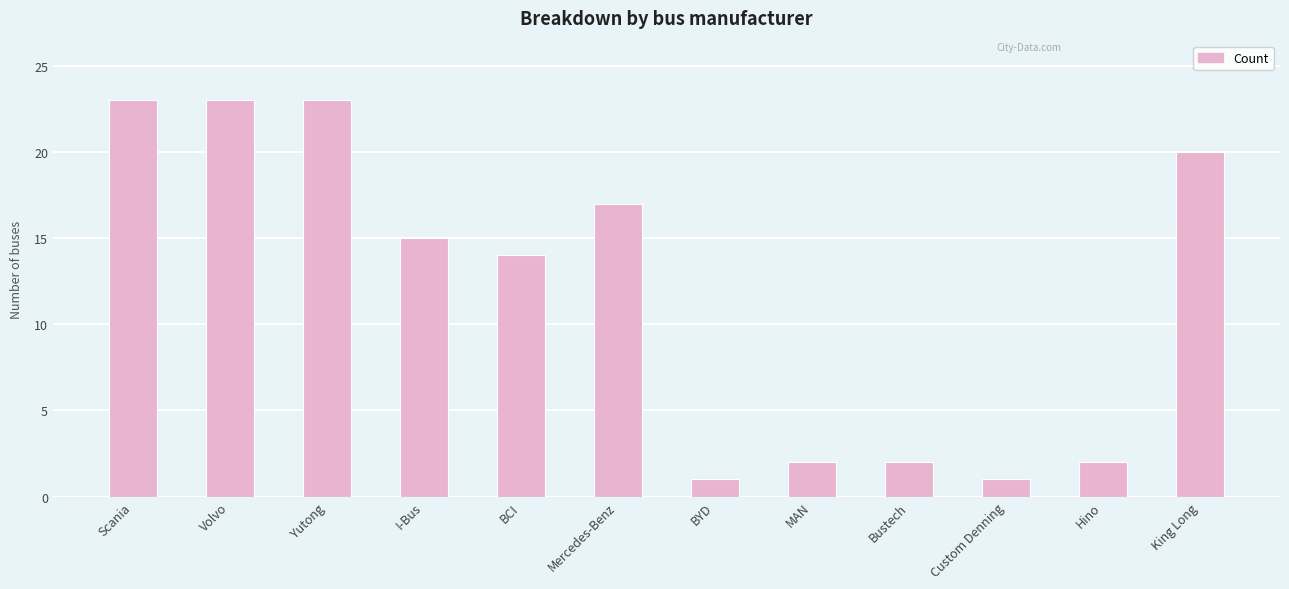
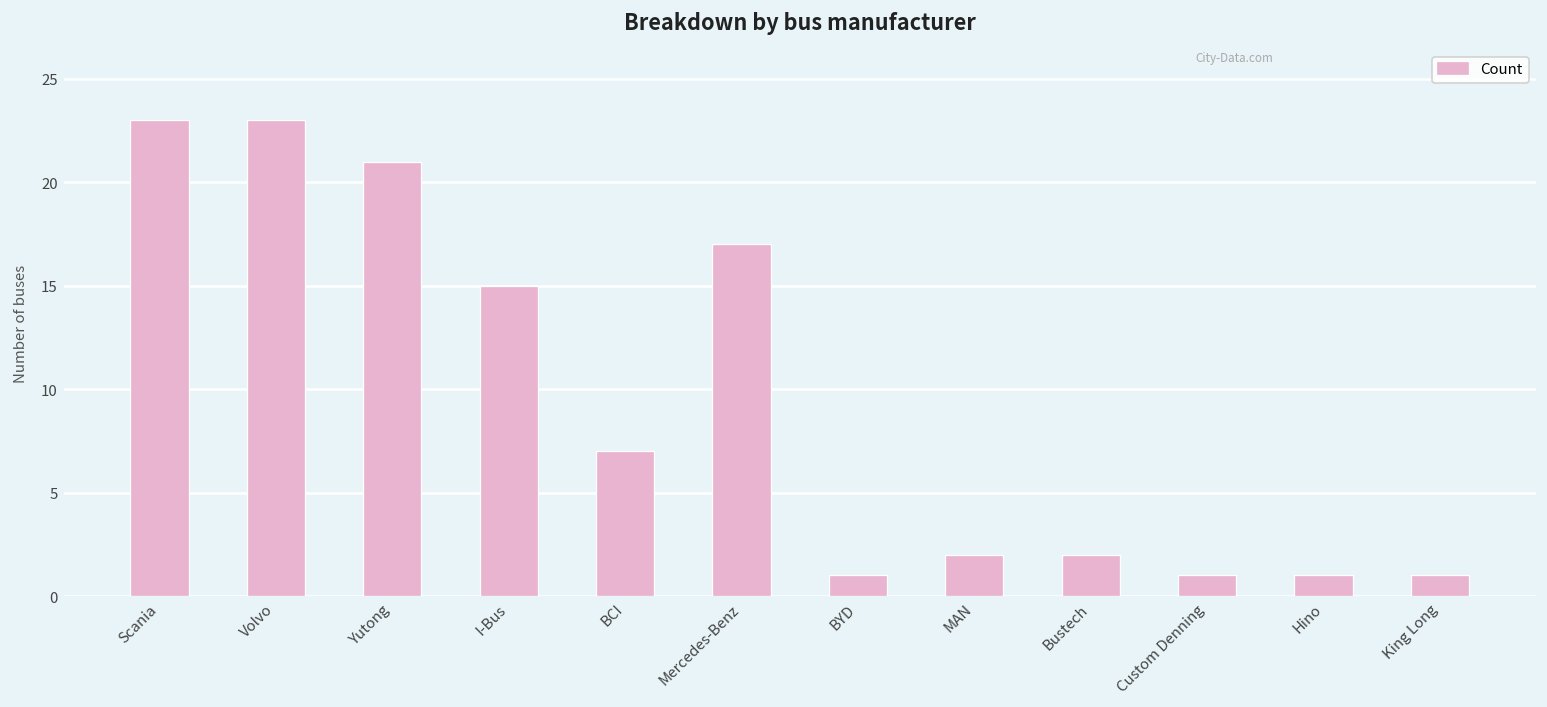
  {
    "Scania": 23,
    "Volvo": 23,
-   "Yutong": 23,
+   "Yutong": 21,
    "I-Bus": 15,
-   "BCI": 14,
+   "BCI": 7,
    "Mercedes-Benz": 17,
    "BYD": 1,
    "MAN": 2,
    "Bustech": 2,
    "Custom Denning": 1,
-   "Hino": 2,
-   "King Long": 20
+   "Hino": 1,
+   "King Long": 1
  }
